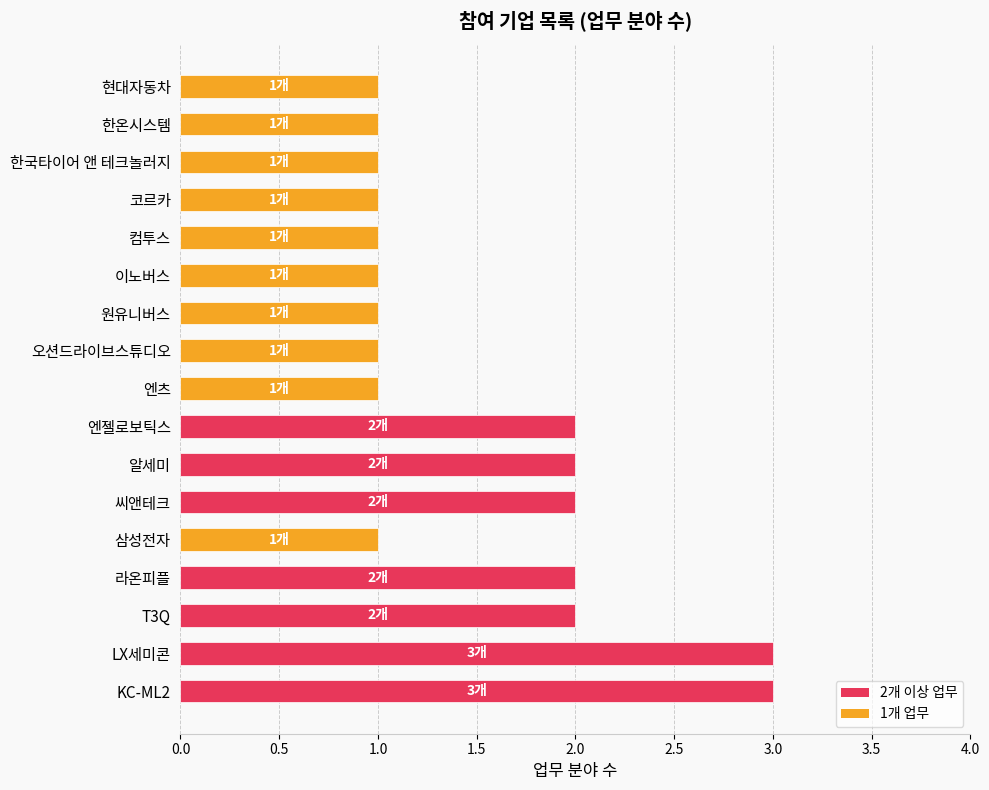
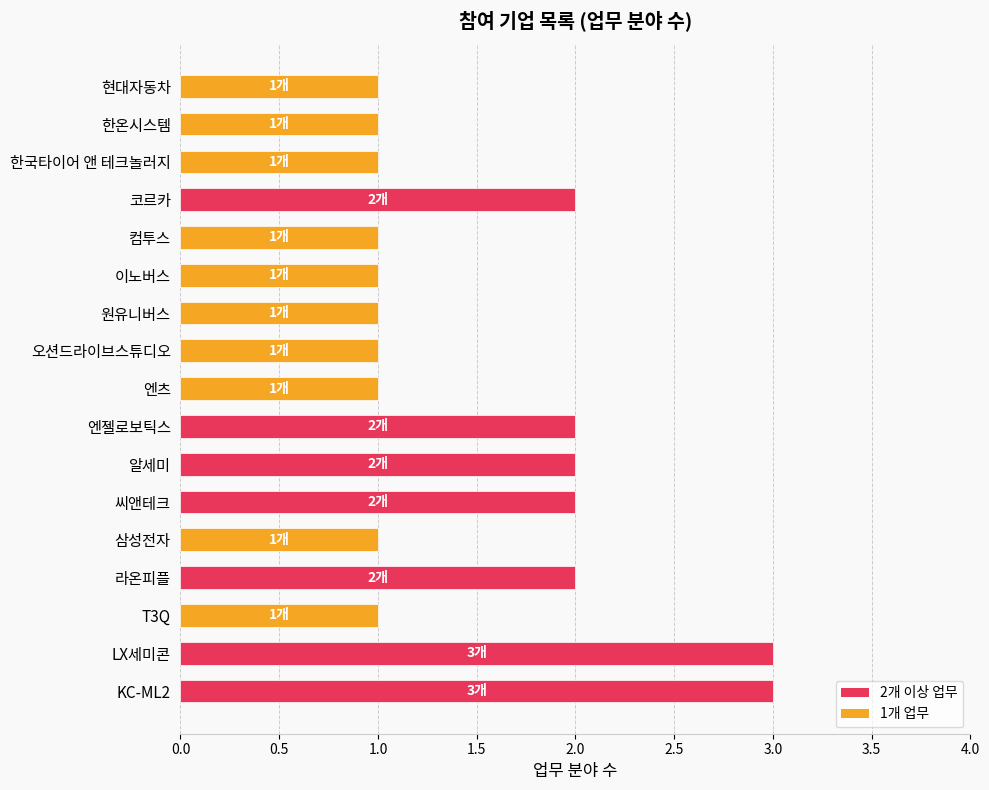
  {
    "현대자동차": "1개",
    "한온시스템": "1개",
    "한국타이어 앤 테크놀러지": "1개",
-   "코르카": "1개",
+   "코르카": "2개",
    "컴투스": "1개",
    "이노버스": "1개",
    "원유니버스": "1개",
    "오션드라이브스튜디오": "1개",
    "엔츠": "1개",
    "엔젤로보틱스": "2개",
    "알세미": "2개",
    "씨앤테크": "2개",
    "삼성전자": "1개",
    "라온피플": "2개",
-   "T3Q": "2개",
+   "T3Q": "1개",
    "LX세미콘": "3개",
    "KC-ML2": "3개"
  }
